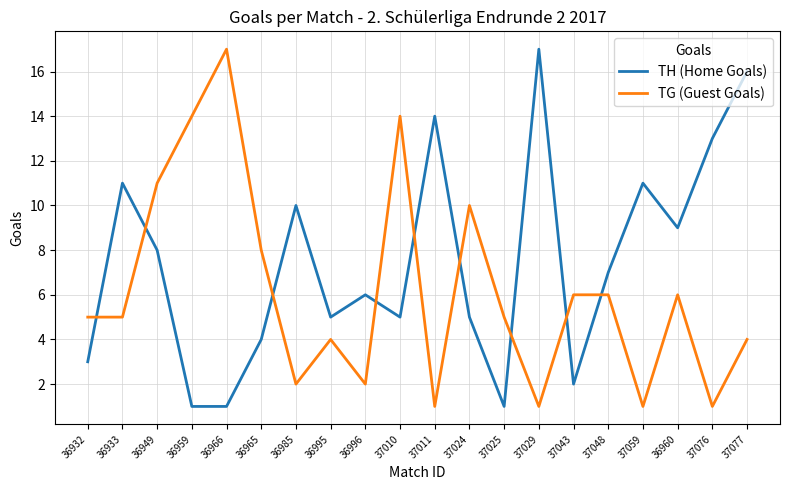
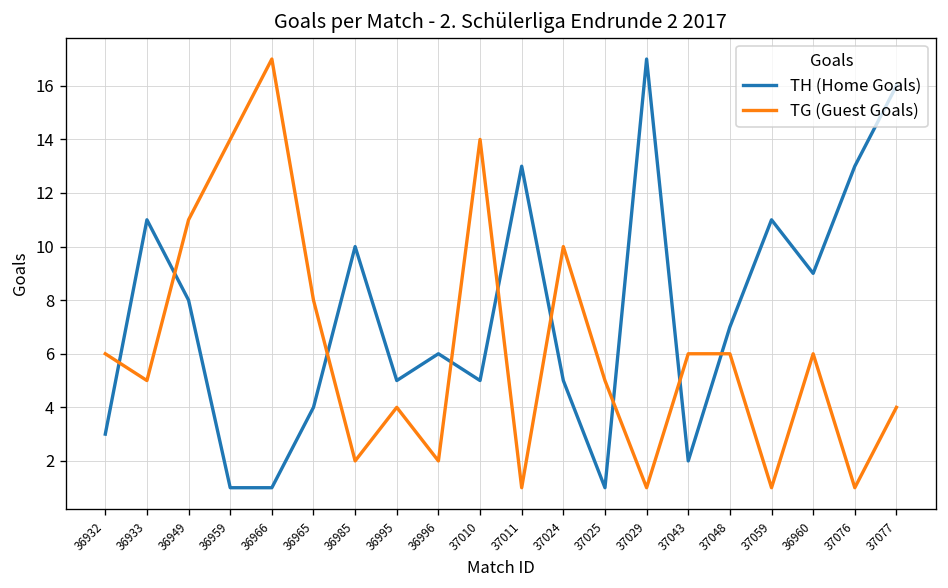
  {
    "TH (Home Goals)": {
      "36932": 3,
      "36933": 11,
      "36949": 8,
      "36959": 1,
      "36966": 1,
      "36965": 4,
      "36985": 10,
      "36995": 5,
      "36996": 6,
      "37010": 5,
-     "37011": 14,
+     "37011": 13,
      "37024": 5,
      "37025": 1,
      "37029": 17,
      "37043": 2,
      "37048": 7,
      "37059": 11,
      "36960": 9,
      "37076": 13
    },
    "TG (Guest Goals)": {
-     "36932": 5,
+     "36932": 6,
      "36933": 5,
      "36949": 11,
      "36959": 14,
      "36966": 17,
      "36965": 8,
      "36985": 2,
      "36995": 4,
      "36996": 2,
      "37010": 14,
      "37011": 1,
      "37024": 10,
      "37025": 5,
      "37029": 1,
      "37043": 6,
      "37048": 6,
      "37059": 1,
      "36960": 6,
      "37076": 1,
      "37077": 4
    }
  }
